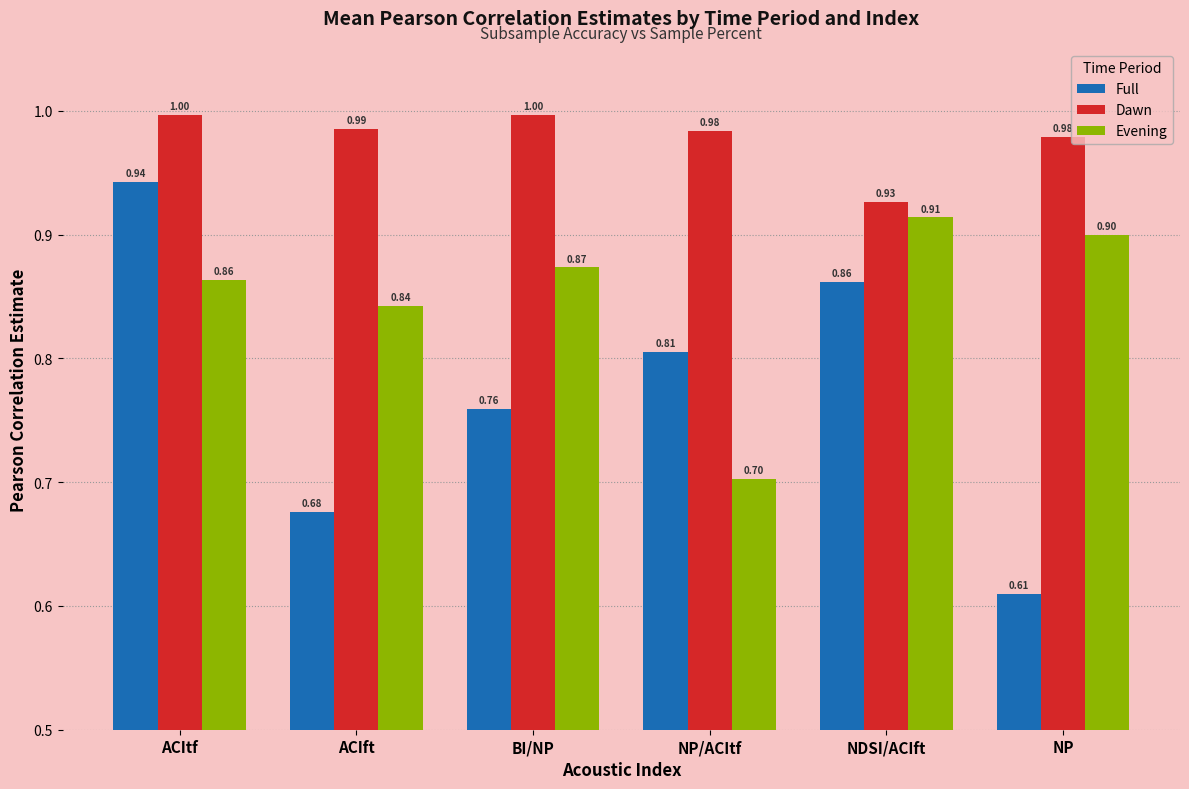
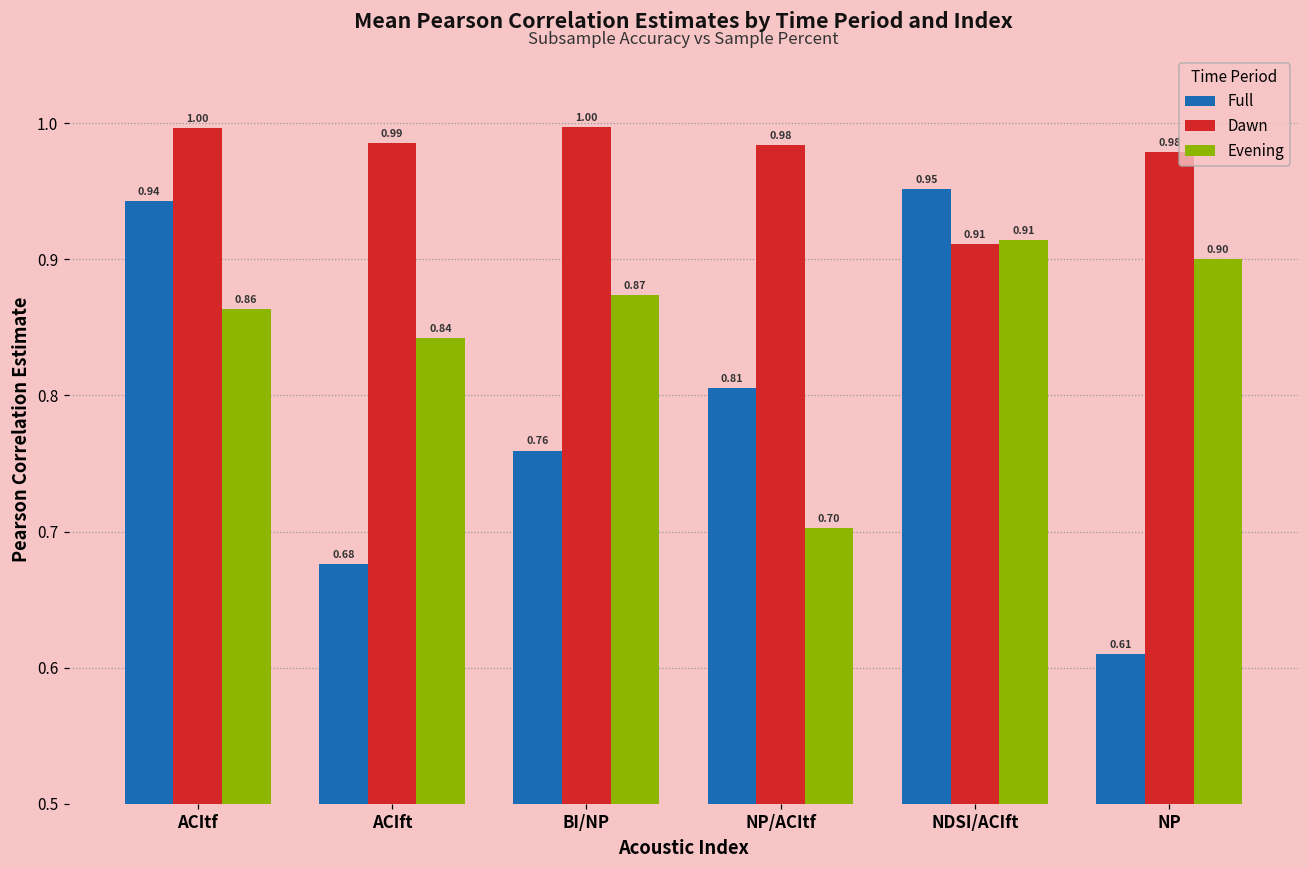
  {
    "Full": {
      "ACItf": 0.94,
      "ACIft": 0.68,
      "BI/NP": 0.76,
      "NP/ACItf": 0.81,
-     "NDSI/ACIft": 0.86,
+     "NDSI/ACIft": 0.95,
      "NP": 0.61
    },
    "Dawn": {
      "ACItf": 1.00,
      "ACIft": 0.99,
      "BI/NP": 1.00,
      "NP/ACItf": 0.98,
-     "NDSI/ACIft": 0.93
+     "NDSI/ACIft": 0.91
    },
    "Evening": {
      "ACItf": 0.86,
      "ACIft": 0.84,
      "BI/NP": 0.87,
      "NP/ACItf": 0.70,
      "NDSI/ACIft": 0.91,
      "NP": 0.90
    }
  }
